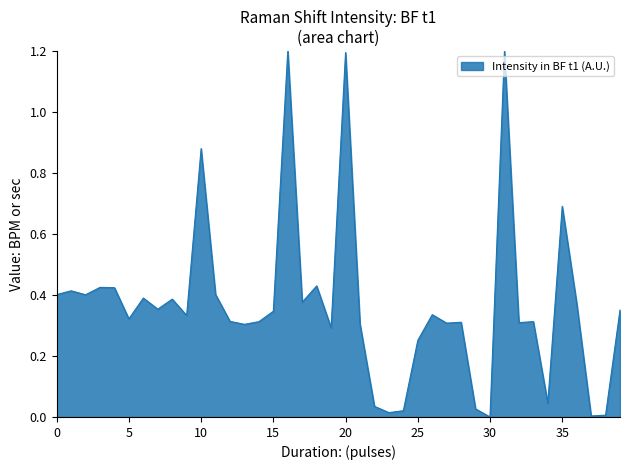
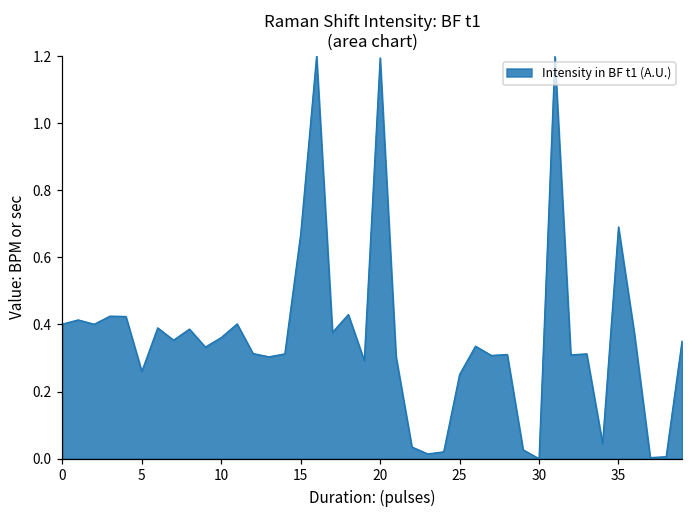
  {
    "0": 0.40,
-   "5": 0.32,
-   "10": 0.88,
-   "15": 0.35,
+   "5": 0.26,
+   "10": 0.36,
+   "15": 0.67,
    "20": 1.19,
    "25": 0.25,
    "30": 0.00,
    "35": 0.69
  }
